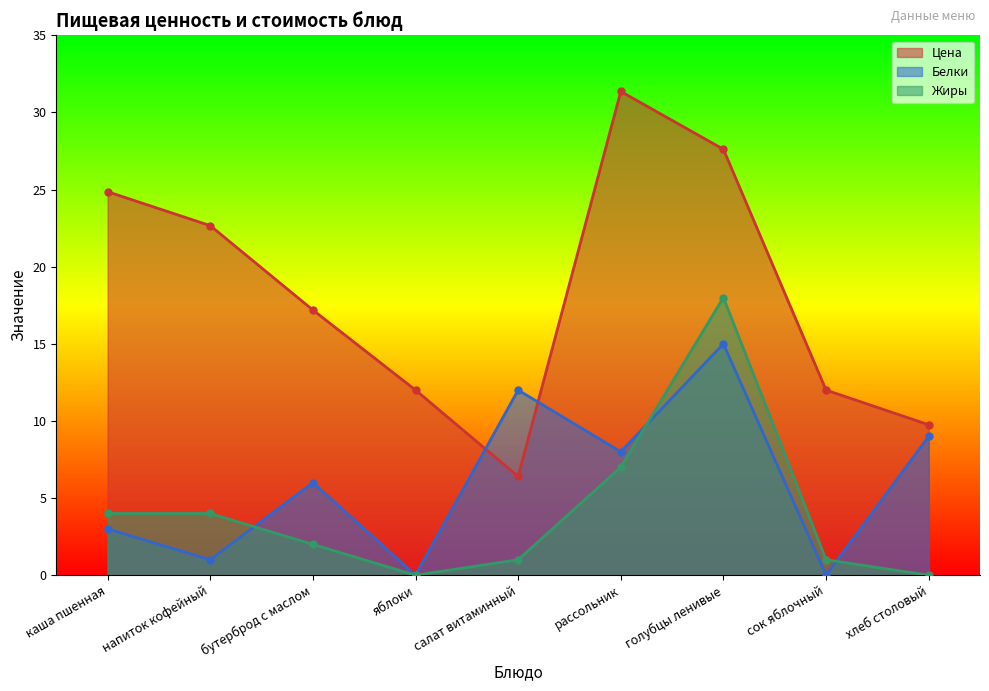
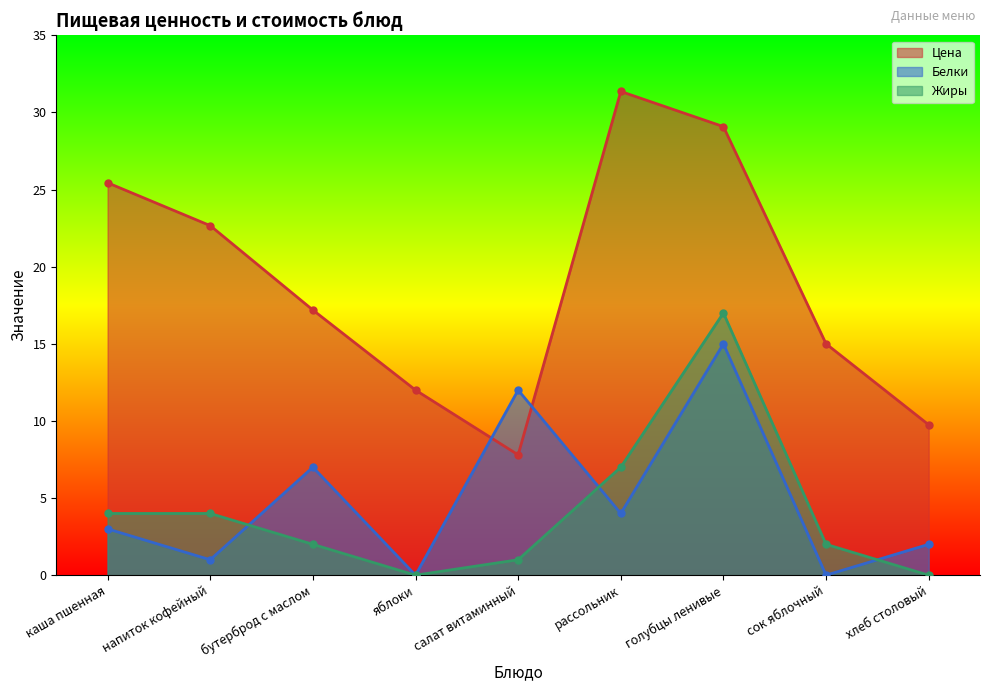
  {
    "Цена": {
-     "каша пшенная": 24.9,
+     "каша пшенная": 25.4,
      "напиток кофейный": 22.7,
      "бутерброд с маслом": 17.2,
      "яблоки": 12.0,
-     "салат витаминный": 6.4,
+     "салат витаминный": 7.8,
      "рассольник": 31.4,
-     "голубцы ленивые": 27.6,
-     "сок яблочный": 12,
+     "голубцы ленивые": 29.1,
+     "сок яблочный": 15,
      "хлеб столовый": 9.8
    },
    "Белки": {
      "каша пшенная": 3,
      "напиток кофейный": 1,
-     "бутерброд с маслом": 6,
+     "бутерброд с маслом": 7,
      "салат витаминный": 12,
-     "рассольник": 8,
+     "рассольник": 4,
      "голубцы ленивые": 15,
      "сок яблочный": 0,
-     "хлеб столовый": 9
+     "хлеб столовый": 2
    },
    "Жиры": {
      "каша пшенная": 4,
      "напиток кофейный": 4,
      "бутерброд с маслом": 2,
      "салат витаминный": 1,
      "рассольник": 7,
-     "голубцы ленивые": 18,
-     "сок яблочный": 1,
+     "голубцы ленивые": 17,
+     "сок яблочный": 2,
      "хлеб столовый": 0
    }
  }
